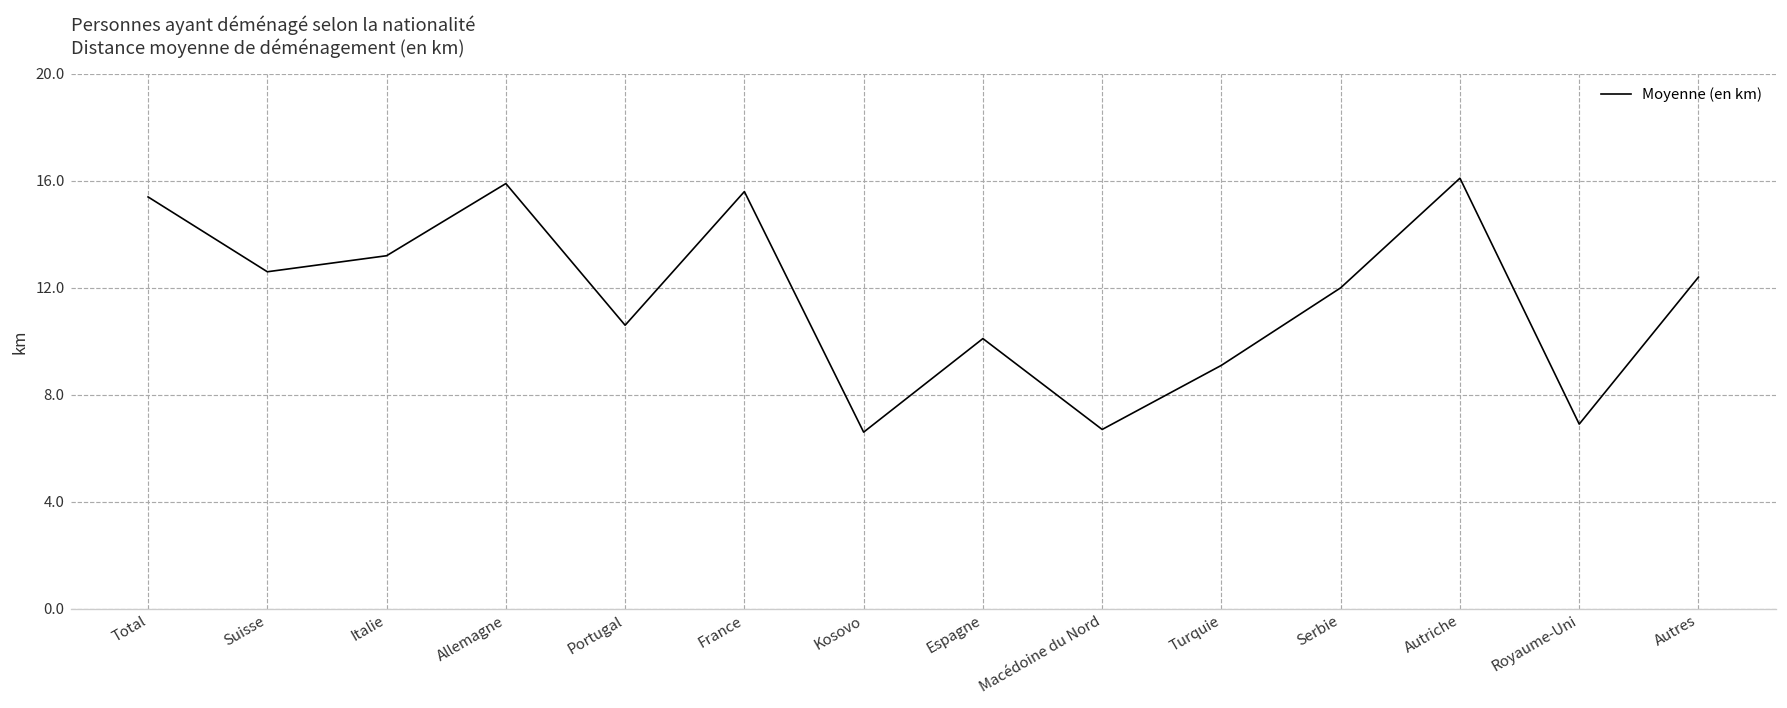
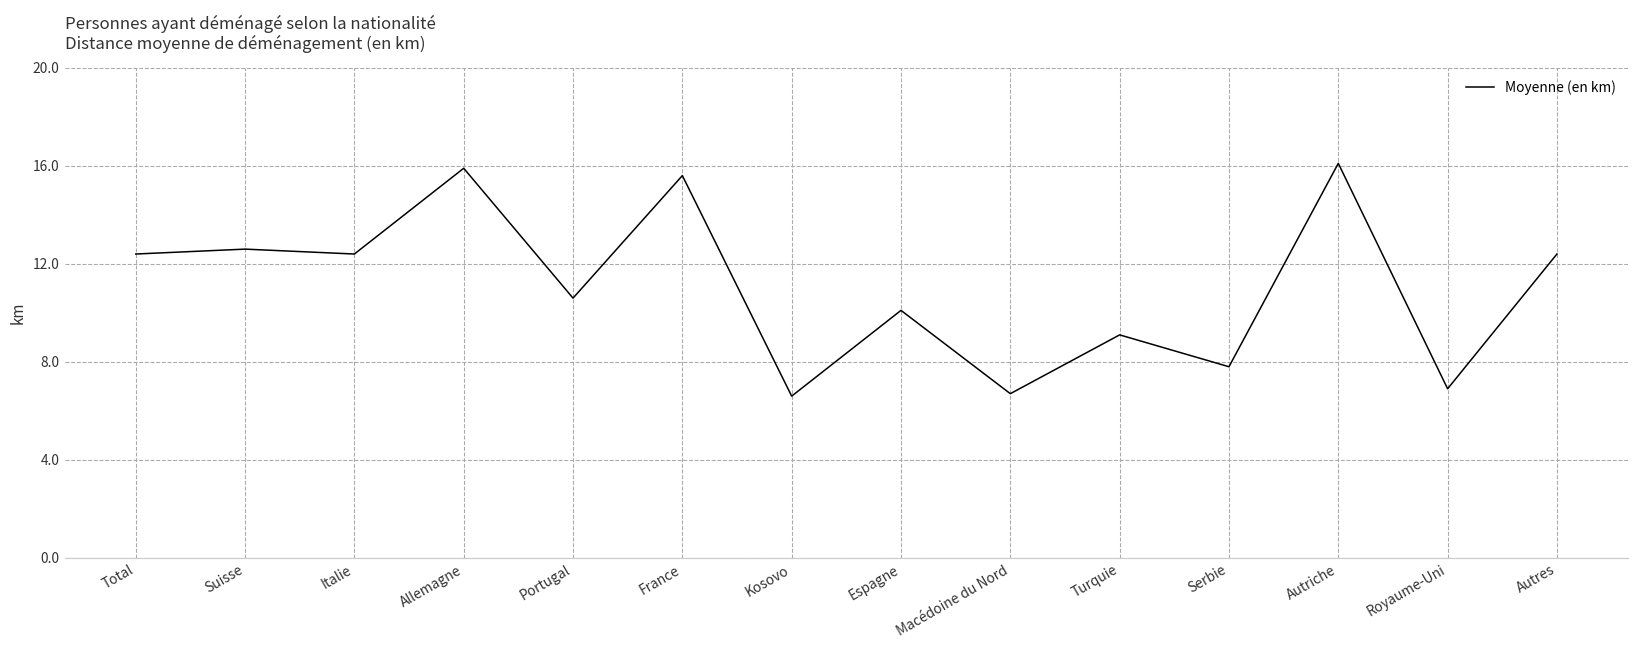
  {
-   "Total": 15.4,
+   "Total": 12.4,
    "Suisse": 12.6,
-   "Italie": 13.2,
+   "Italie": 12.4,
    "Allemagne": 15.9,
    "Portugal": 10.6,
    "France": 15.6,
    "Kosovo": 6.6,
    "Espagne": 10.1,
    "Macédoine du Nord": 6.7,
    "Turquie": 9.1,
-   "Serbie": 12.0,
+   "Serbie": 7.8,
    "Autriche": 16.1,
    "Royaume-Uni": 6.9,
    "Autres": 12.4
  }
